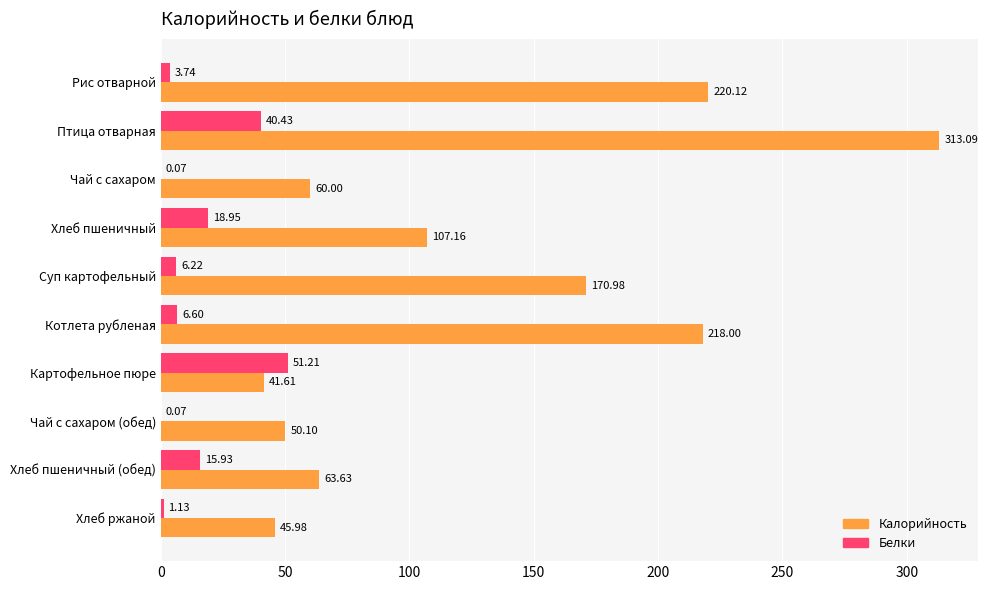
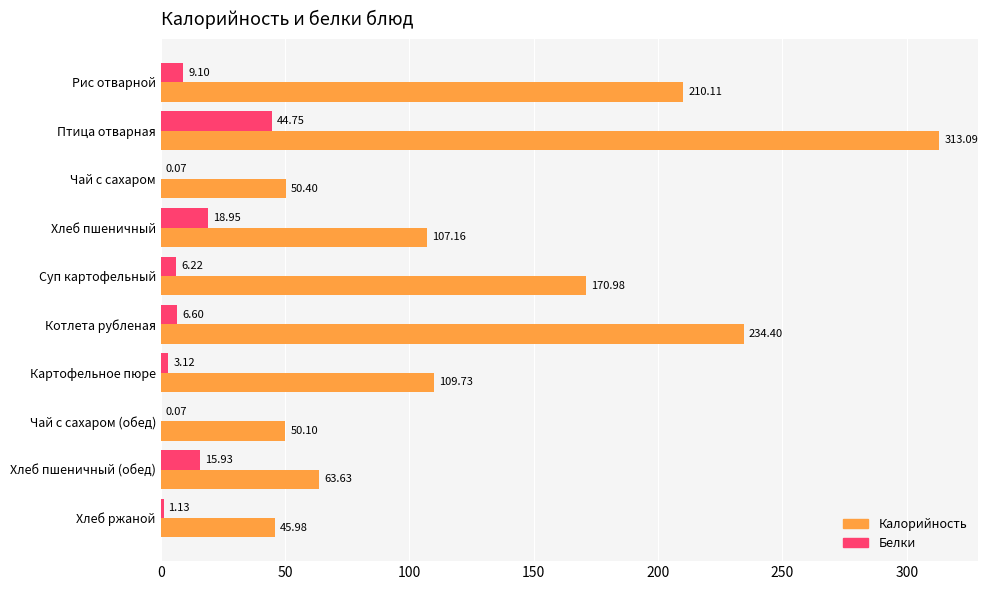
  {
    "Калорийность": {
-     "Рис отварной": 220.12,
+     "Рис отварной": 210.11,
      "Птица отварная": 313.09,
-     "Чай с сахаром": 60.00,
+     "Чай с сахаром": 50.40,
      "Хлеб пшеничный": 107.16,
      "Суп картофельный": 170.98,
-     "Котлета рубленая": 218.00,
-     "Картофельное пюре": 41.61,
+     "Котлета рубленая": 234.40,
+     "Картофельное пюре": 109.73,
      "Чай с сахаром (обед)": 50.10,
      "Хлеб пшеничный (обед)": 63.63,
      "Хлеб ржаной": 45.98
    },
    "Белки": {
-     "Рис отварной": 3.74,
-     "Птица отварная": 40.43,
+     "Рис отварной": 9.10,
+     "Птица отварная": 44.75,
      "Чай с сахаром": 0.07,
      "Хлеб пшеничный": 18.95,
      "Суп картофельный": 6.22,
      "Котлета рубленая": 6.60,
-     "Картофельное пюре": 51.21,
+     "Картофельное пюре": 3.12,
      "Чай с сахаром (обед)": 0.07,
      "Хлеб пшеничный (обед)": 15.93,
      "Хлеб ржаной": 1.13
    }
  }
